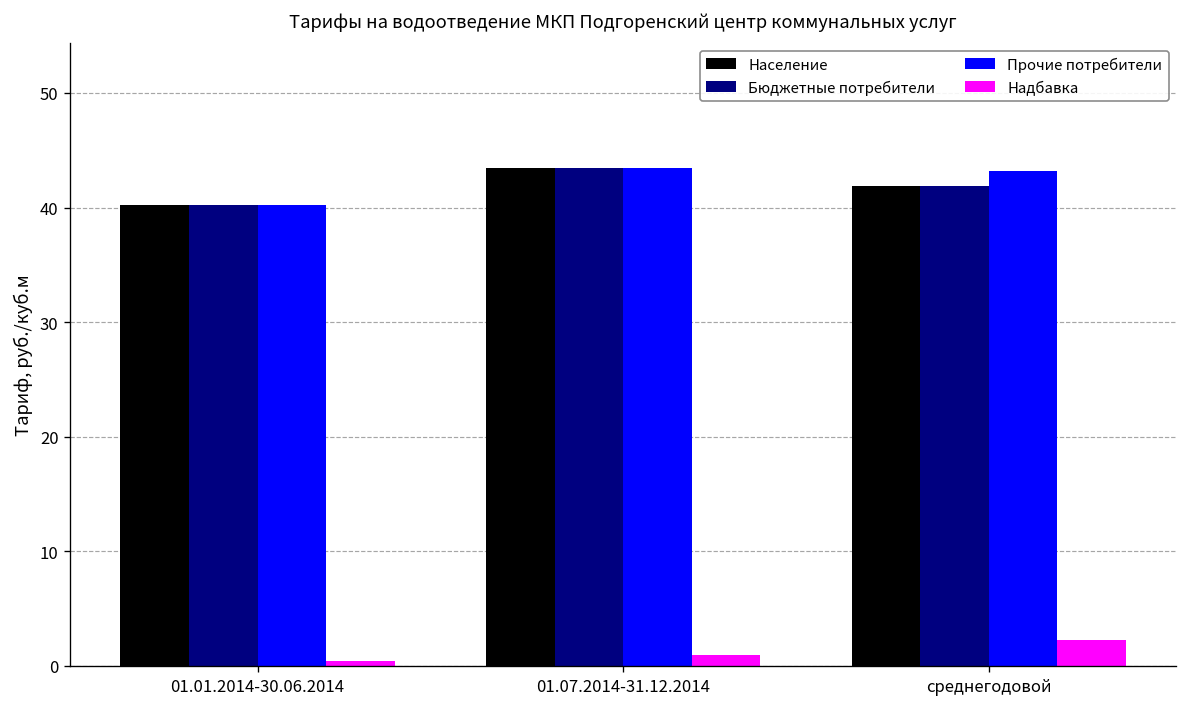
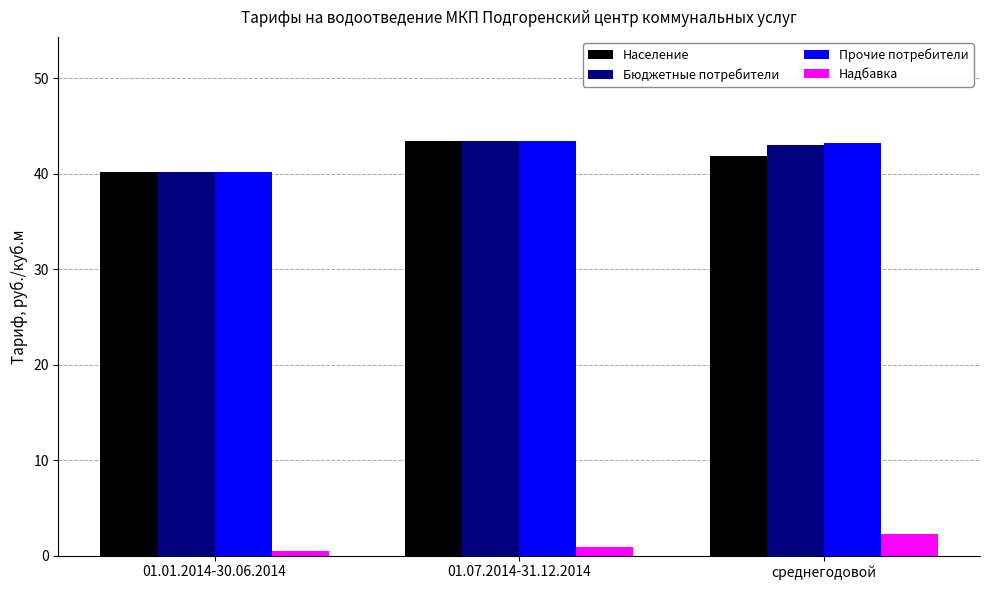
  {
    "Население": {
      "01.01.2014-30.06.2014": 40,
      "01.07.2014-31.12.2014": 43,
      "среднегодовой": 42
    },
    "Бюджетные потребители": {
      "01.01.2014-30.06.2014": 40,
      "01.07.2014-31.12.2014": 43,
-     "среднегодовой": 42
+     "среднегодовой": 43
    },
    "Прочие потребители": {
      "01.01.2014-30.06.2014": 40,
      "01.07.2014-31.12.2014": 43,
      "среднегодовой": 43
    },
    "Надбавка": {
      "01.01.2014-30.06.2014": 0,
      "01.07.2014-31.12.2014": 1,
      "среднегодовой": 2
    }
  }
